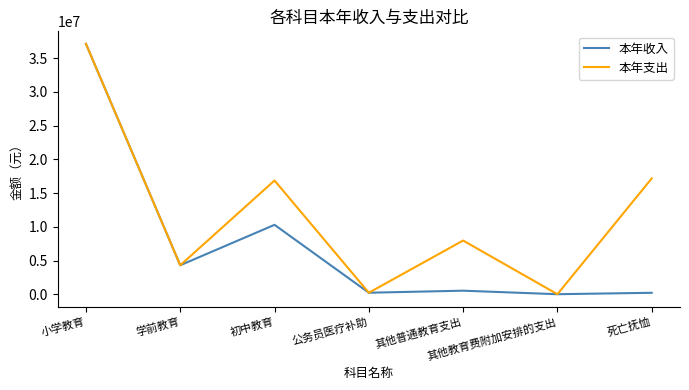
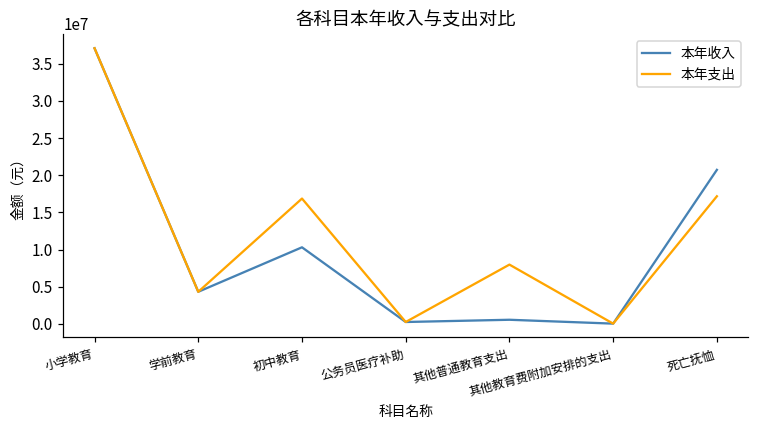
  {
    "本年收入": {
      "初中教育": 10000000,
      "其他普通教育支出": 1000000,
-     "死亡抚恤": 0
+     "死亡抚恤": 21000000
    },
    "本年支出": {
      "初中教育": 17000000,
      "其他普通教育支出": 8000000,
      "死亡抚恤": 17000000
    }
  }
